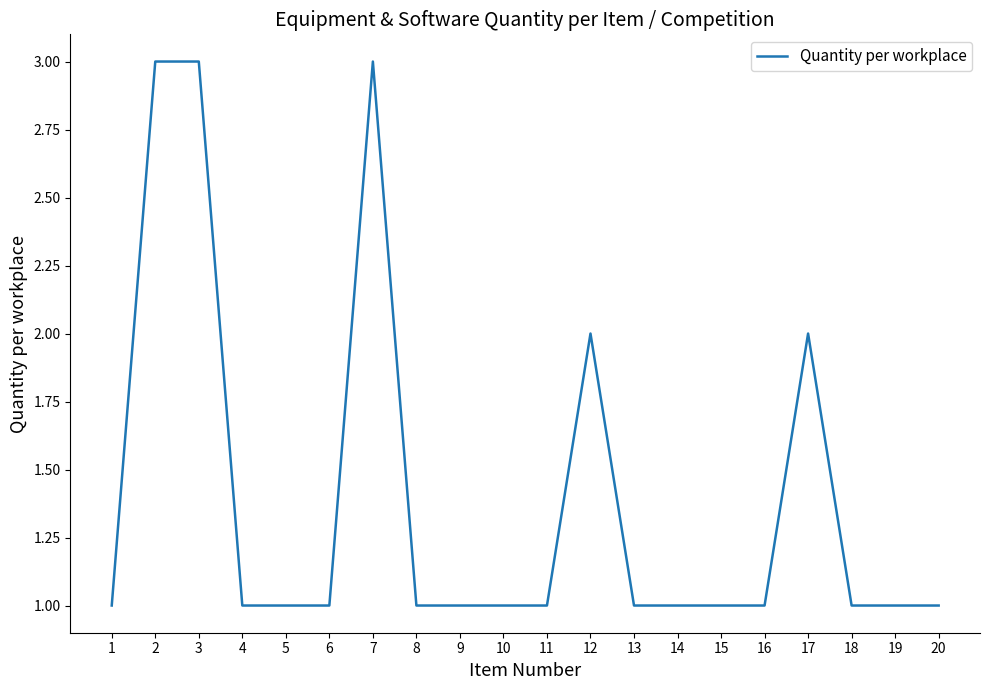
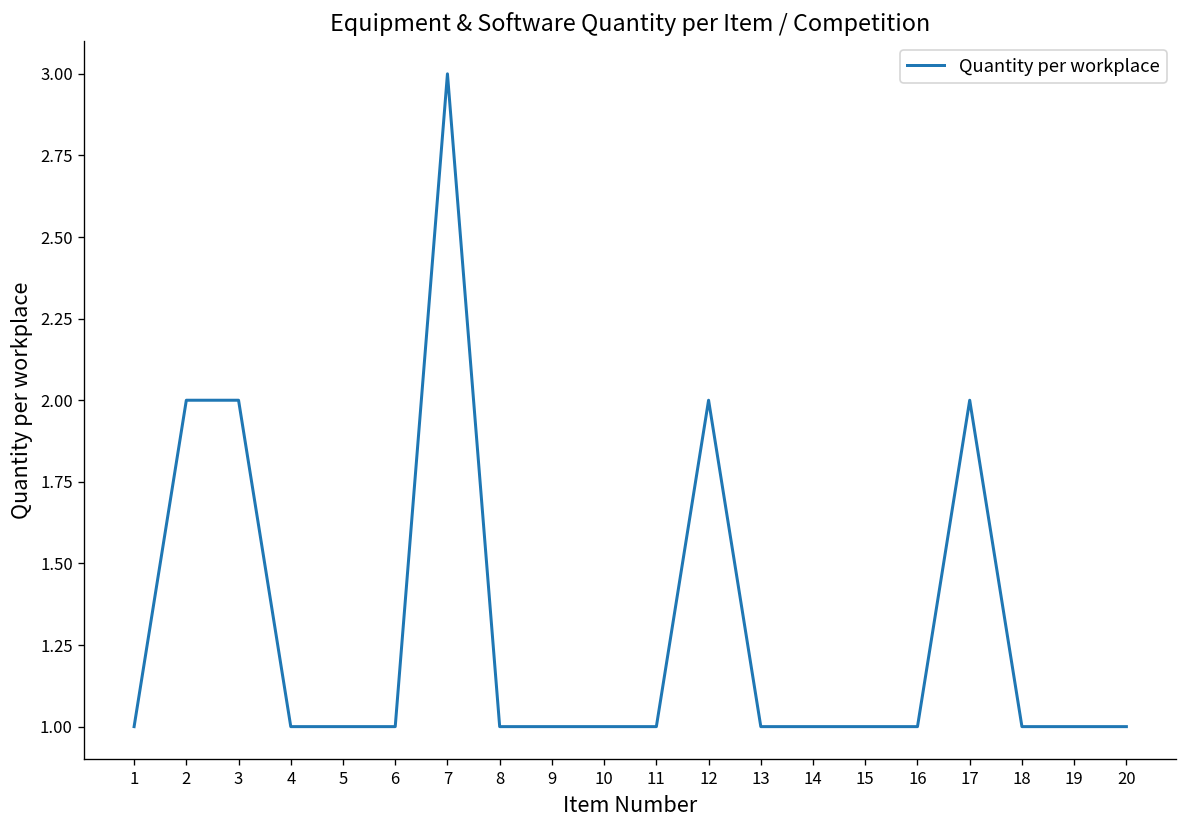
  {
    "1": 1,
-   "2": 3,
-   "3": 3,
+   "2": 2,
+   "3": 2,
    "4": 1,
    "5": 1,
    "6": 1,
    "7": 3,
    "8": 1,
    "9": 1,
    "10": 1,
    "11": 1,
    "12": 2,
    "13": 1,
    "14": 1,
    "15": 1,
    "16": 1,
    "17": 2,
    "18": 1,
    "19": 1,
    "20": 1
  }
